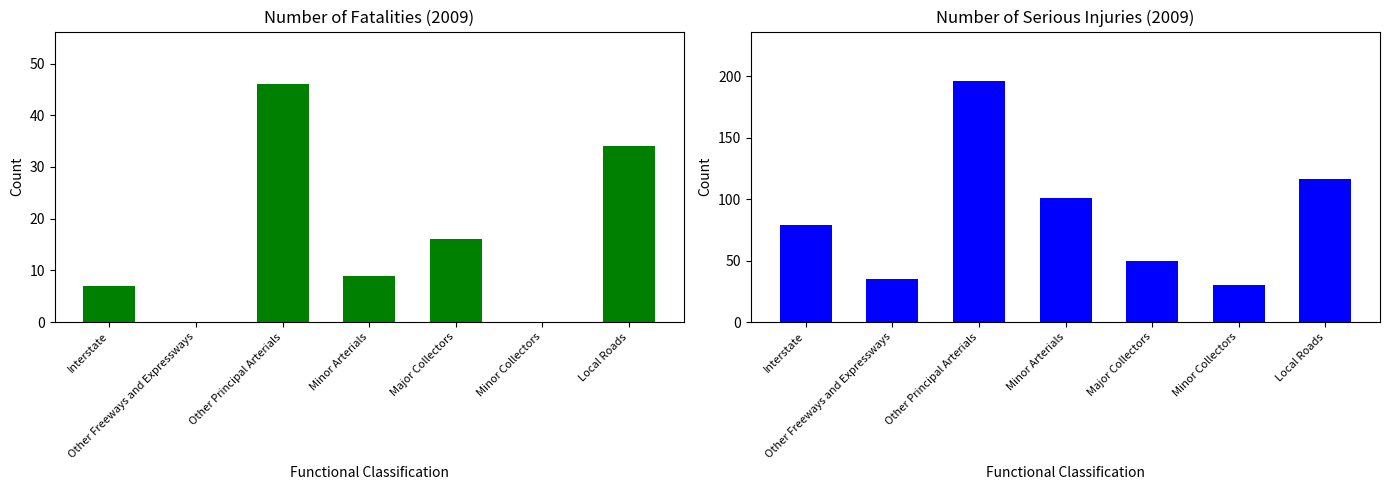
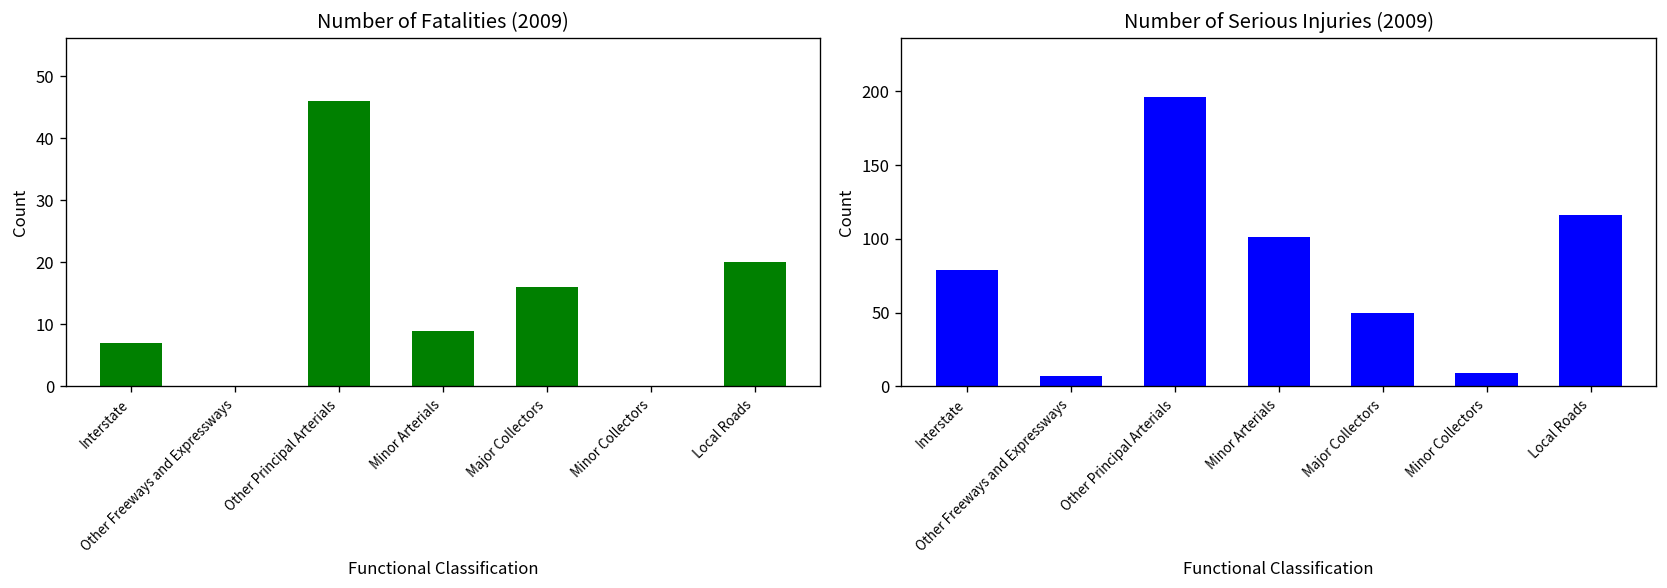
  {
    "Number of Fatalities (2009)": {
      "Interstate": 7,
      "Other Freeways and Expressways": 0,
      "Other Principal Arterials": 46,
      "Minor Arterials": 9,
      "Major Collectors": 16,
      "Minor Collectors": 0,
-     "Local Roads": 34
+     "Local Roads": 20
    },
    "Number of Serious Injuries (2009)": {
      "Interstate": 79,
-     "Other Freeways and Expressways": 35,
+     "Other Freeways and Expressways": 7,
      "Other Principal Arterials": 196,
      "Minor Arterials": 101,
      "Major Collectors": 50,
-     "Minor Collectors": 30,
+     "Minor Collectors": 9,
      "Local Roads": 116
    }
  }
